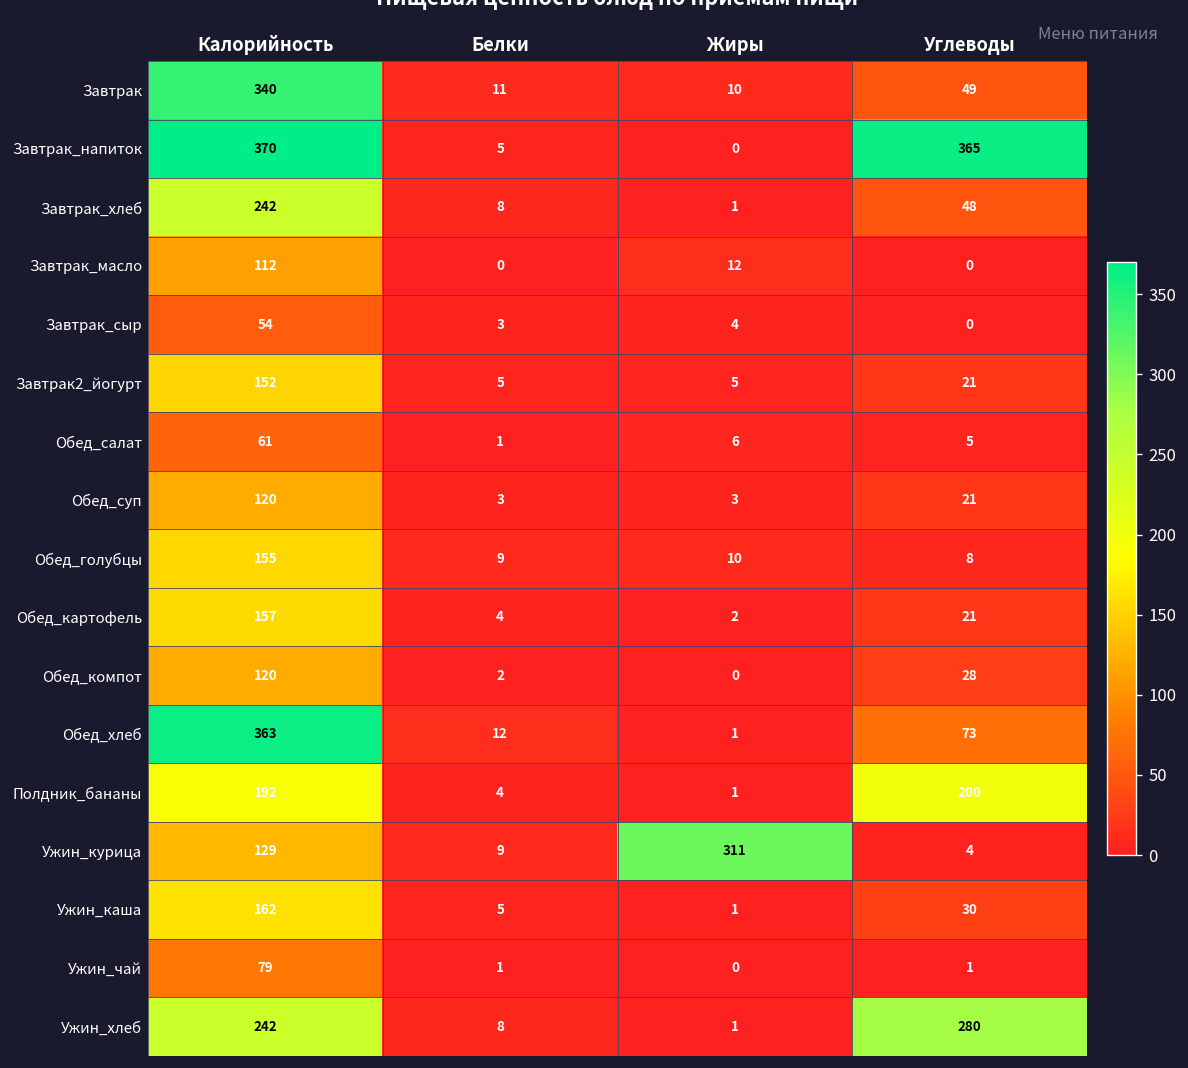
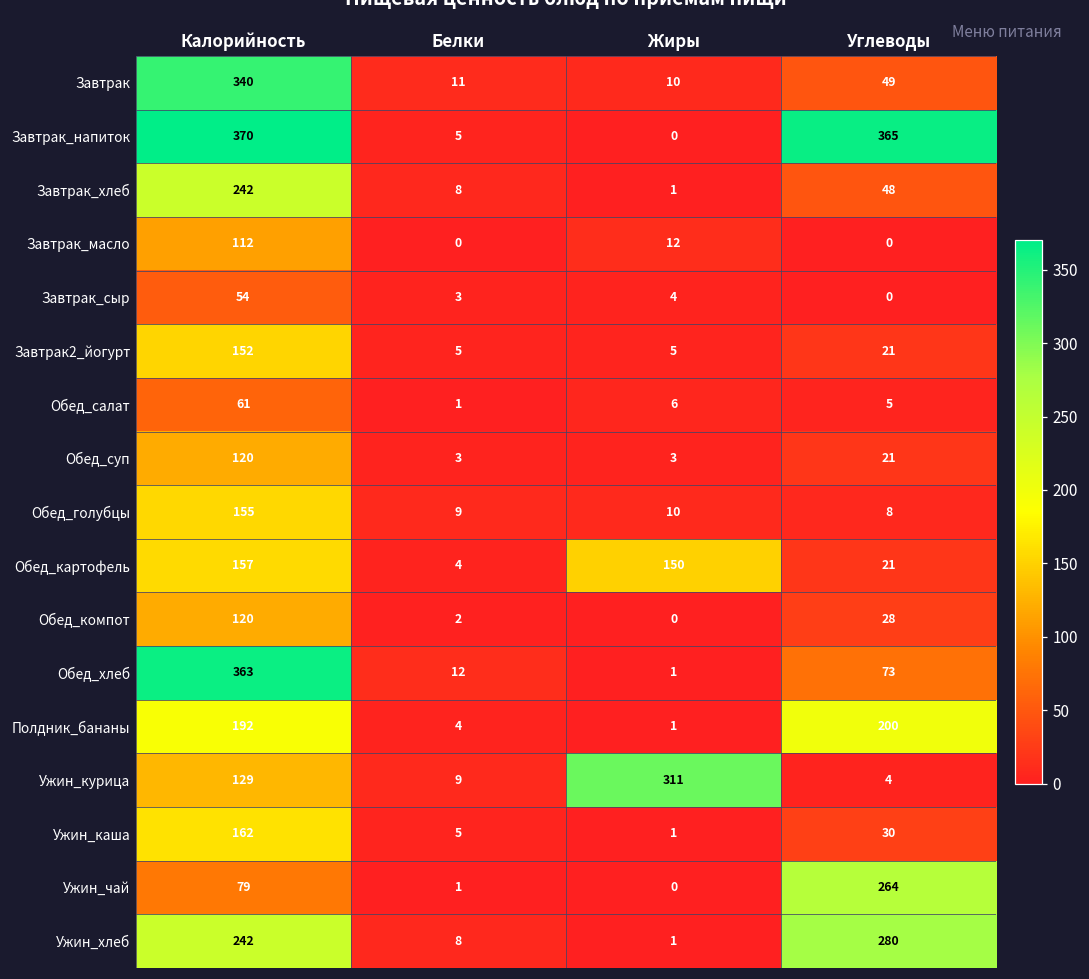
  {
    "Завтрак": {
      "Калорийность": 340,
      "Белки": 11,
      "Жиры": 10,
      "Углеводы": 49
    },
    "Завтрак_напиток": {
      "Калорийность": 370,
      "Белки": 5,
      "Жиры": 0,
      "Углеводы": 365
    },
    "Завтрак_хлеб": {
      "Калорийность": 242,
      "Белки": 8,
      "Жиры": 1,
      "Углеводы": 48
    },
    "Завтрак_масло": {
      "Калорийность": 112,
      "Белки": 0,
      "Жиры": 12,
      "Углеводы": 0
    },
    "Завтрак_сыр": {
      "Калорийность": 54,
      "Белки": 3,
      "Жиры": 4,
      "Углеводы": 0
    },
    "Завтрак2_йогурт": {
      "Калорийность": 152,
      "Белки": 5,
      "Жиры": 5,
      "Углеводы": 21
    },
    "Обед_салат": {
      "Калорийность": 61,
      "Белки": 1,
      "Жиры": 6,
      "Углеводы": 5
    },
    "Обед_суп": {
      "Калорийность": 120,
      "Белки": 3,
      "Жиры": 3,
      "Углеводы": 21
    },
    "Обед_голубцы": {
      "Калорийность": 155,
      "Белки": 9,
      "Жиры": 10,
      "Углеводы": 8
    },
    "Обед_картофель": {
      "Калорийность": 157,
      "Белки": 4,
-     "Жиры": 2,
+     "Жиры": 150,
      "Углеводы": 21
    },
    "Обед_компот": {
      "Калорийность": 120,
      "Белки": 2,
      "Жиры": 0,
      "Углеводы": 28
    },
    "Обед_хлеб": {
      "Калорийность": 363,
      "Белки": 12,
      "Жиры": 1,
      "Углеводы": 73
    },
    "Полдник_бананы": {
      "Калорийность": 192,
      "Белки": 4,
      "Жиры": 1,
      "Углеводы": 200
    },
    "Ужин_курица": {
      "Калорийность": 129,
      "Белки": 9,
      "Жиры": 311,
      "Углеводы": 4
    },
    "Ужин_каша": {
      "Калорийность": 162,
      "Белки": 5,
      "Жиры": 1,
      "Углеводы": 30
    },
    "Ужин_чай": {
      "Калорийность": 79,
      "Белки": 1,
      "Жиры": 0,
-     "Углеводы": 1
+     "Углеводы": 264
    },
    "Ужин_хлеб": {
      "Калорийность": 242,
      "Белки": 8,
      "Жиры": 1,
      "Углеводы": 280
    }
  }
